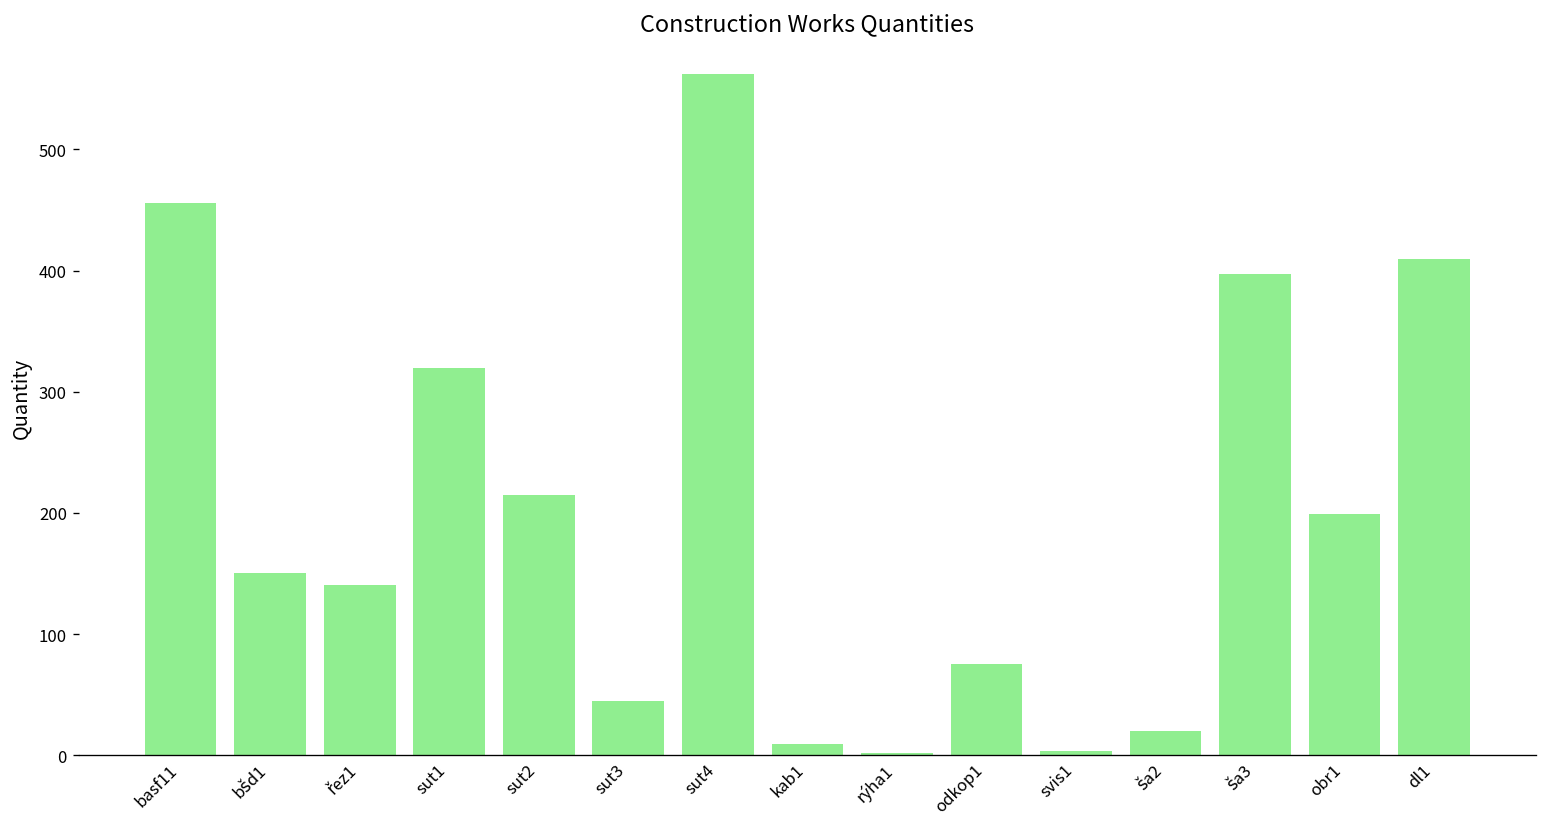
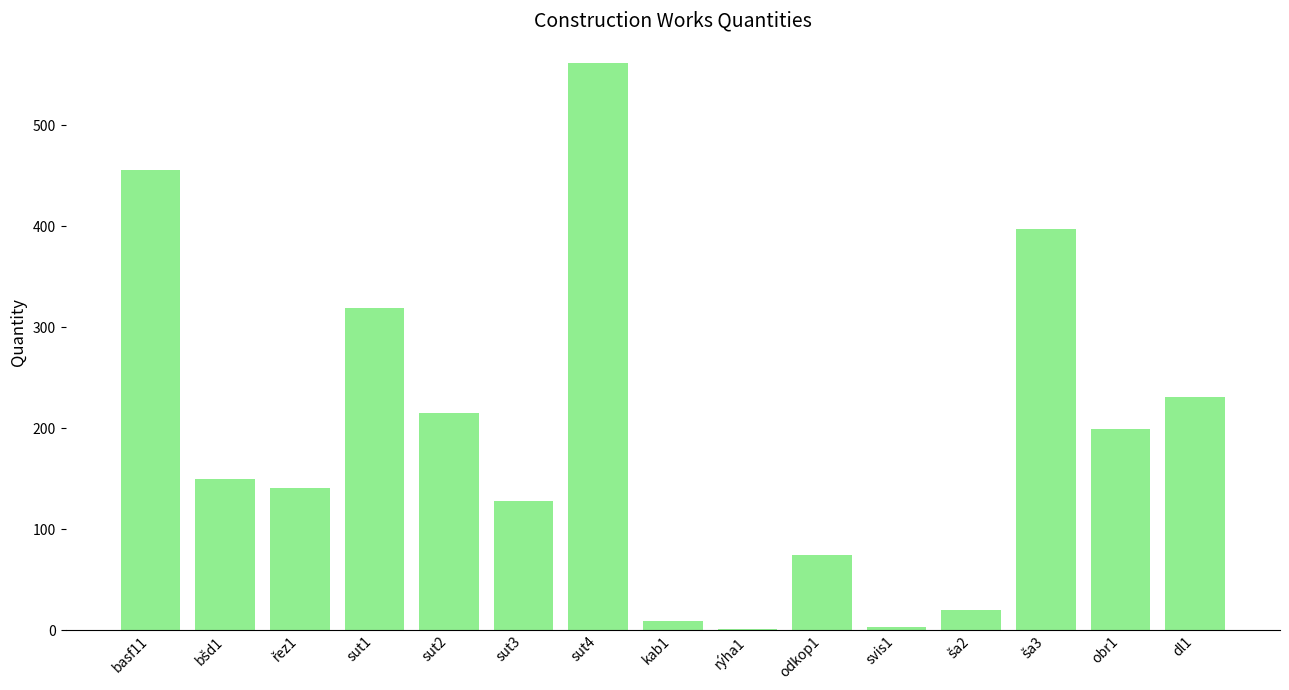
  {
    "basf11": 456,
    "bšd1": 150,
    "řez1": 141,
    "sut1": 319,
    "sut2": 215,
-   "sut3": 45,
+   "sut3": 128,
    "sut4": 562,
    "kab1": 9,
    "odkop1": 75,
    "svis1": 3,
    "ša2": 20,
    "ša3": 398,
    "obr1": 199,
-   "dl1": 410
+   "dl1": 230
  }
